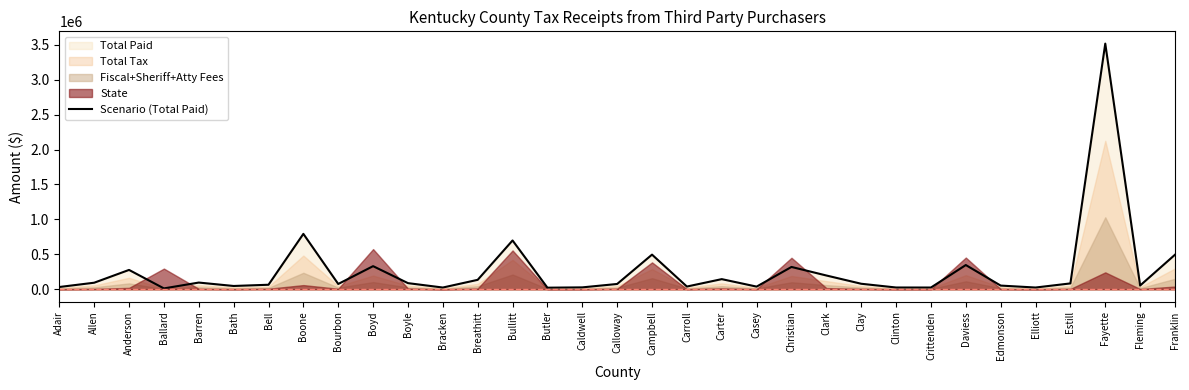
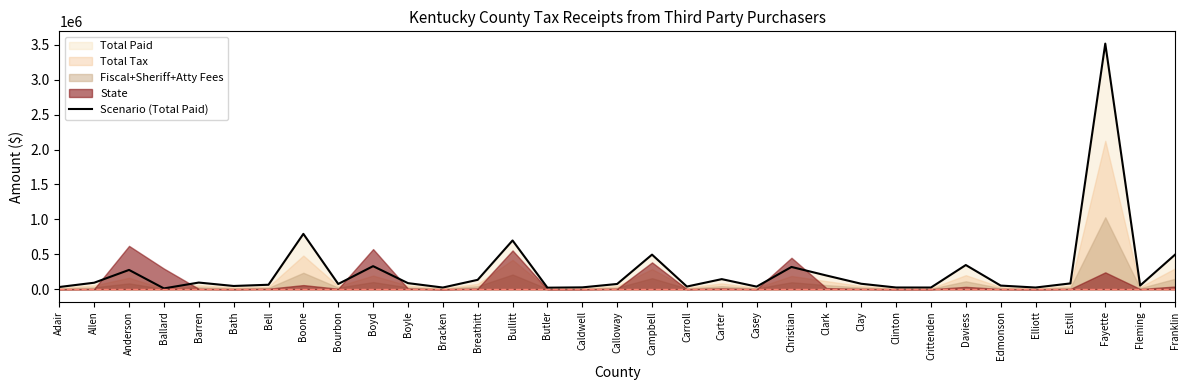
  {
    "State": {
-     "Anderson": 0,
+     "Anderson": 600000,
      "Ballard": 300000,
      "Boone": 100000,
      "Boyd": 600000,
      "Bullitt": 600000,
      "Campbell": 400000,
      "Christian": 500000,
-     "Daviess": 500000,
+     "Daviess": 0,
      "Fayette": 200000,
      "Franklin": 0
    }
  }
